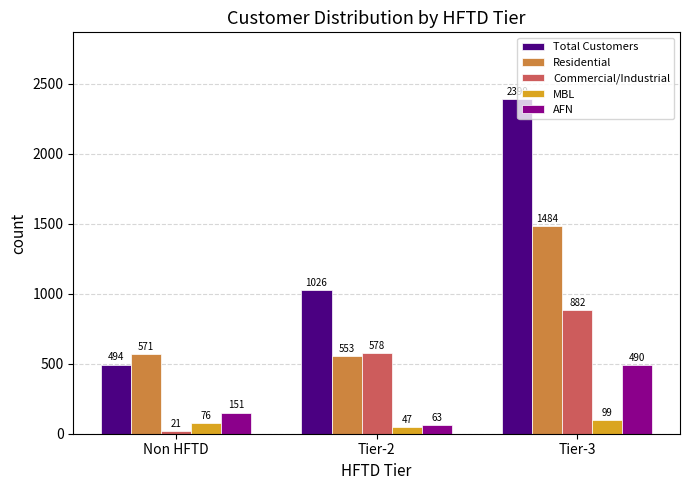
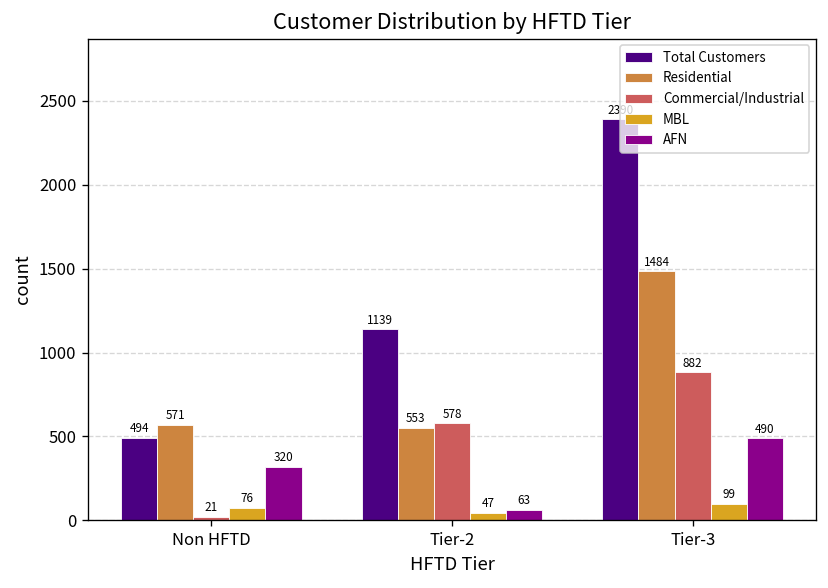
  {
    "Total Customers": {
      "Non HFTD": 494,
-     "Tier-2": 1026
+     "Tier-2": 1139
    },
    "AFN": {
-     "Non HFTD": 151,
+     "Non HFTD": 320,
      "Tier-2": 63,
      "Tier-3": 490
    }
  }
